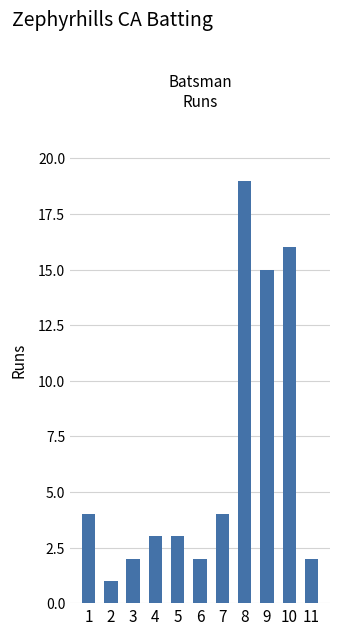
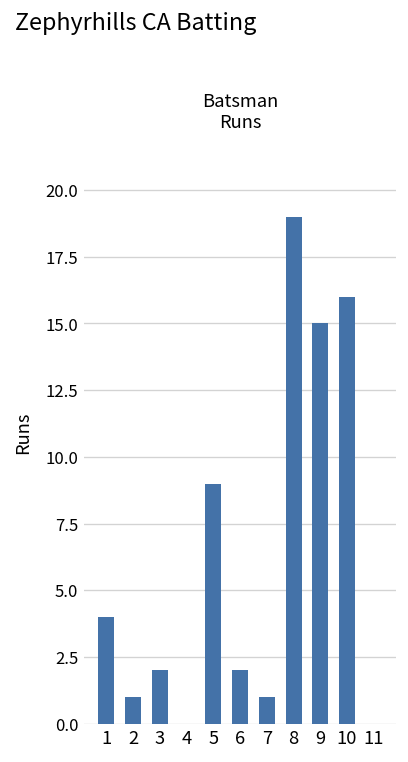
  {
    "1": 4,
    "2": 1,
    "3": 2,
-   "4": 3,
-   "5": 3,
+   "4": 0,
+   "5": 9,
    "6": 2,
-   "7": 4,
+   "7": 1,
    "8": 19,
    "9": 15,
    "10": 16,
-   "11": 2
+   "11": 0
  }
